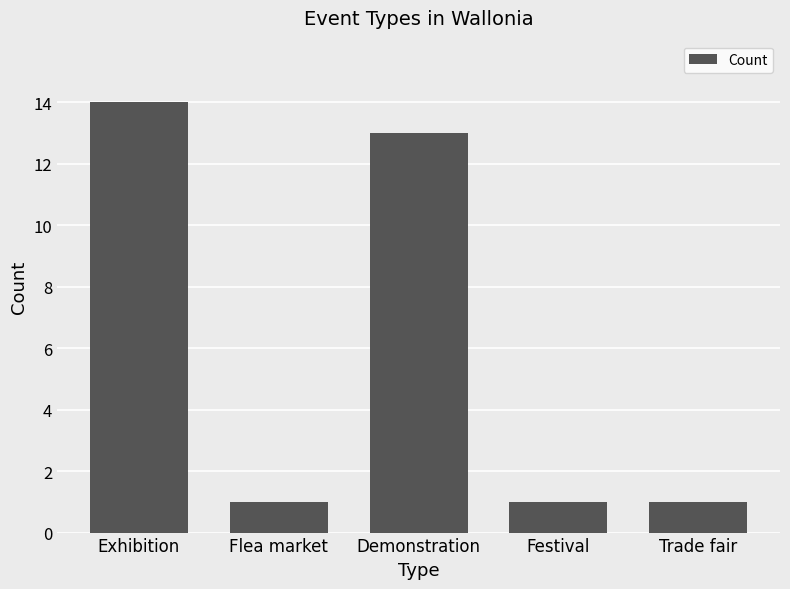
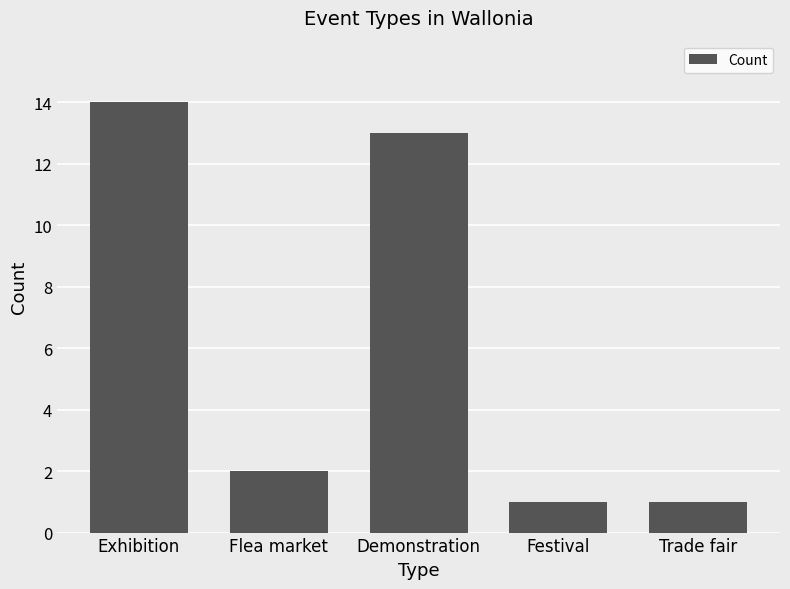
  {
    "Exhibition": 14,
-   "Flea market": 1,
+   "Flea market": 2,
    "Demonstration": 13,
    "Festival": 1,
    "Trade fair": 1
  }
